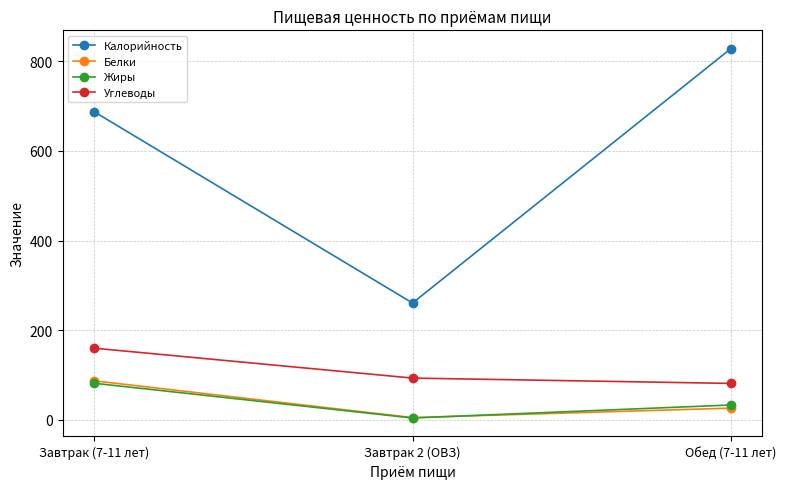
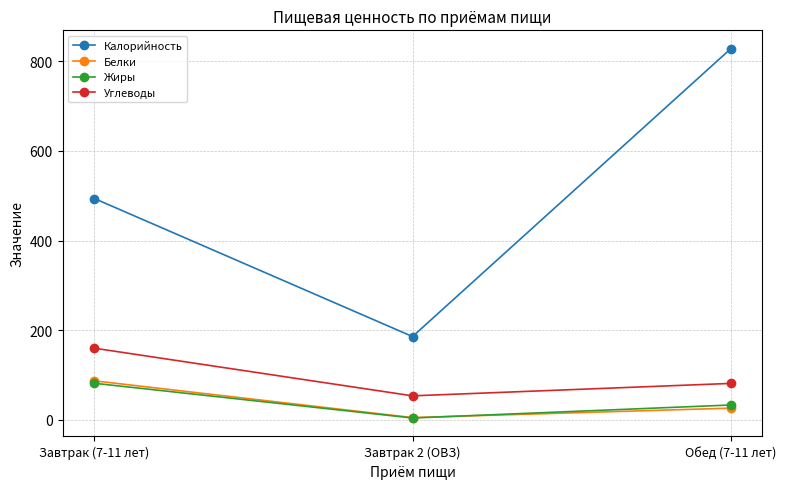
  {
    "Калорийность": {
-     "Завтрак (7-11 лет)": 690,
-     "Завтрак 2 (ОВЗ)": 260,
+     "Завтрак (7-11 лет)": 490,
+     "Завтрак 2 (ОВЗ)": 190,
      "Обед (7-11 лет)": 830
    },
    "Белки": {
      "Обед (7-11 лет)": 30
    },
    "Жиры": {
      "Обед (7-11 лет)": 30
    },
    "Углеводы": {
      "Завтрак (7-11 лет)": 160,
-     "Завтрак 2 (ОВЗ)": 90,
+     "Завтрак 2 (ОВЗ)": 50,
      "Обед (7-11 лет)": 80
    }
  }
